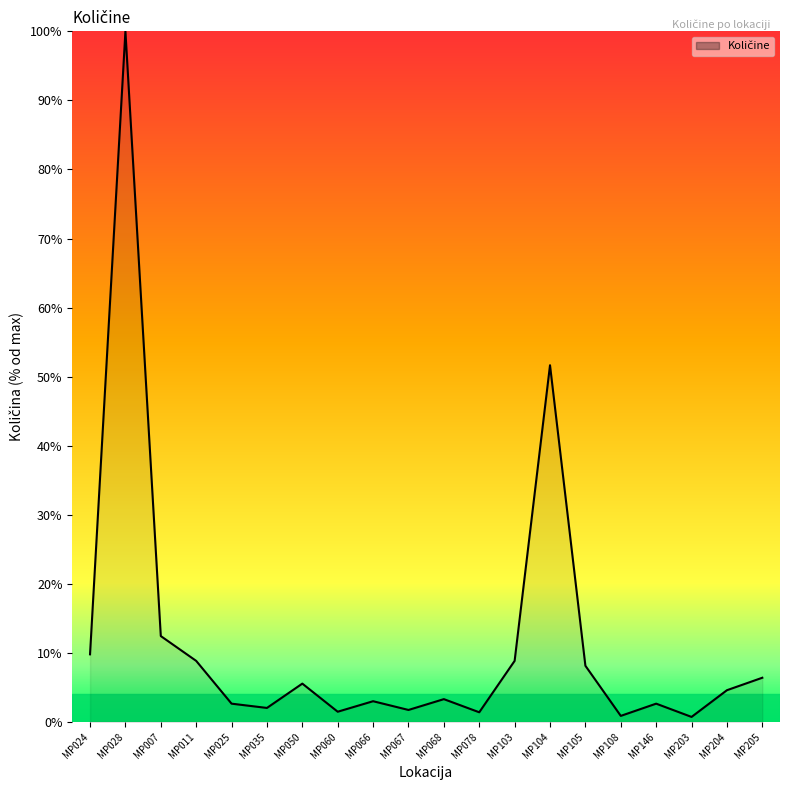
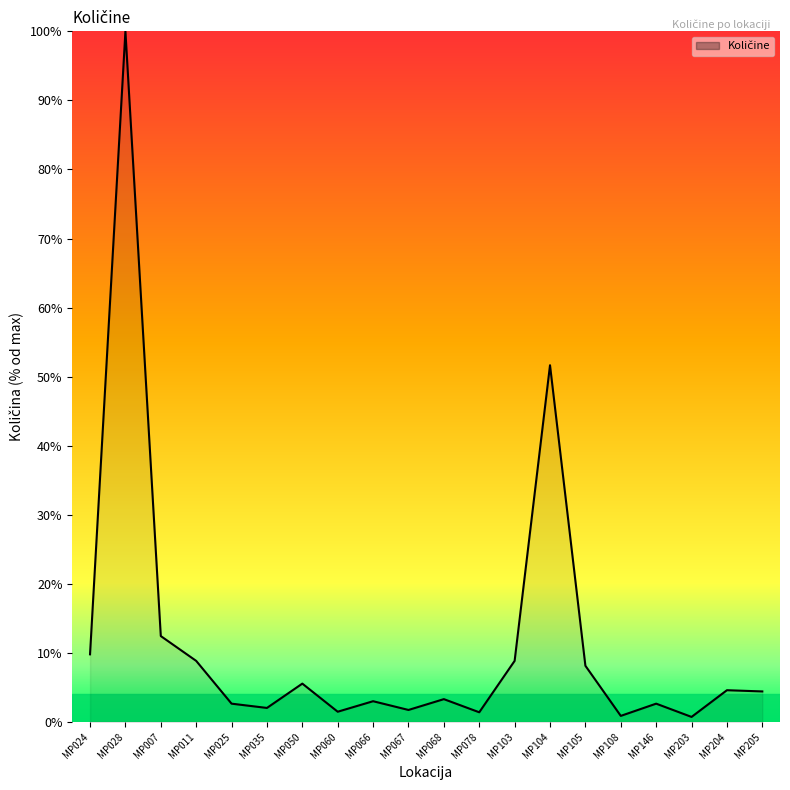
  {
    "MP024": "10%",
    "MP028": "100%",
    "MP007": "12%",
    "MP011": "9%",
    "MP050": "6%",
    "MP103": "9%",
    "MP104": "52%",
    "MP105": "8%",
    "MP204": "5%",
-   "MP205": "6%"
+   "MP205": "4%"
  }
